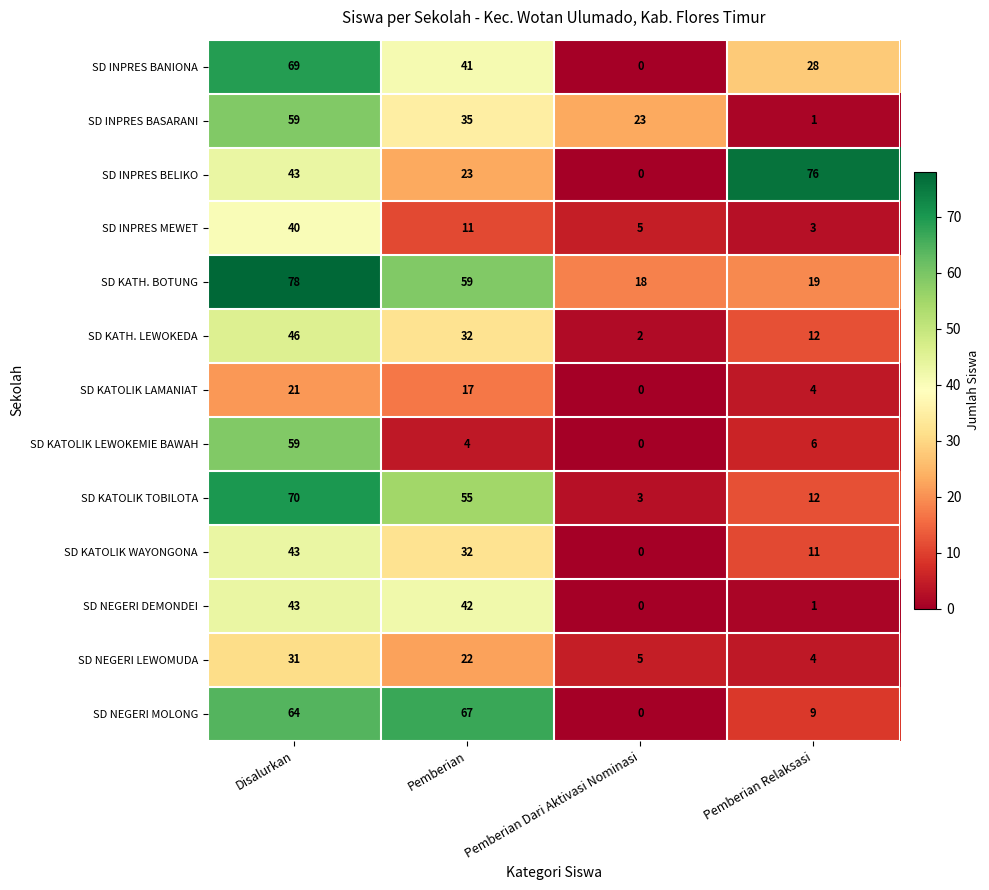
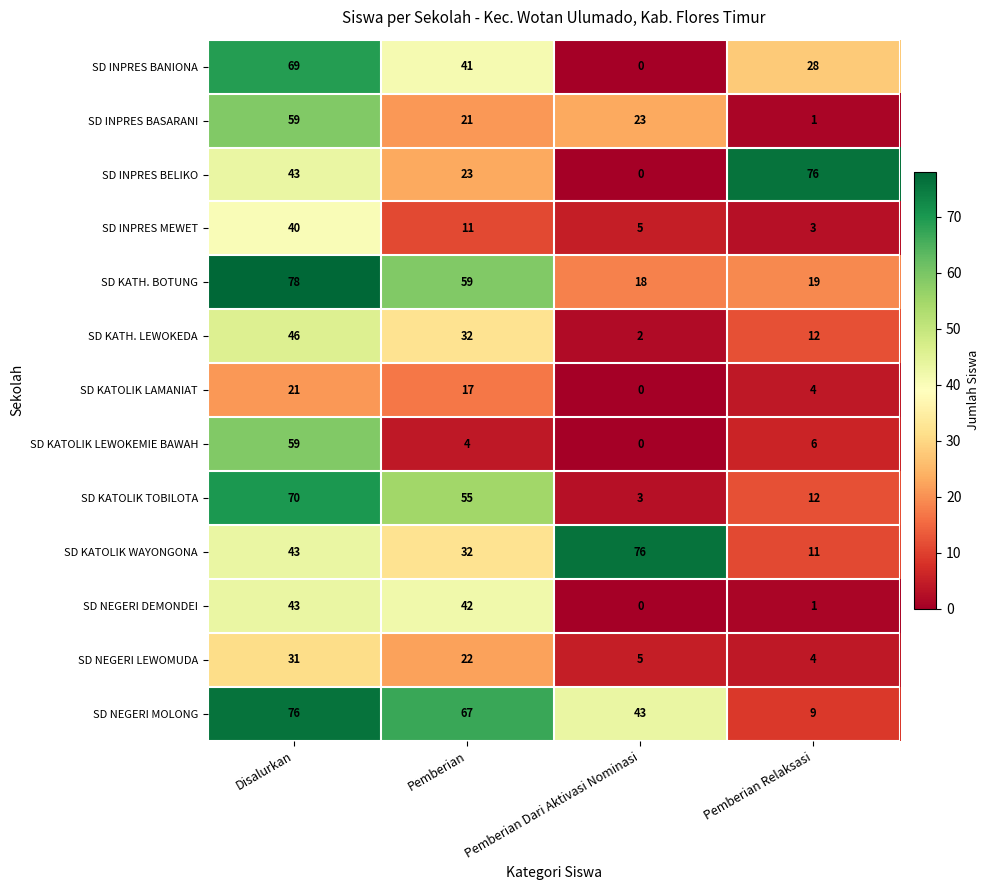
  {
    "SD INPRES BANIONA": {
      "Disalurkan": 69,
      "Pemberian": 41,
      "Pemberian Dari Aktivasi Nominasi": 0,
      "Pemberian Relaksasi": 28
    },
    "SD INPRES BASARANI": {
      "Disalurkan": 59,
-     "Pemberian": 35,
+     "Pemberian": 21,
      "Pemberian Dari Aktivasi Nominasi": 23,
      "Pemberian Relaksasi": 1
    },
    "SD INPRES BELIKO": {
      "Disalurkan": 43,
      "Pemberian": 23,
      "Pemberian Dari Aktivasi Nominasi": 0,
      "Pemberian Relaksasi": 76
    },
    "SD INPRES MEWET": {
      "Disalurkan": 40,
      "Pemberian": 11,
      "Pemberian Dari Aktivasi Nominasi": 5,
      "Pemberian Relaksasi": 3
    },
    "SD KATH. BOTUNG": {
      "Disalurkan": 78,
      "Pemberian": 59,
      "Pemberian Dari Aktivasi Nominasi": 18,
      "Pemberian Relaksasi": 19
    },
    "SD KATH. LEWOKEDA": {
      "Disalurkan": 46,
      "Pemberian": 32,
      "Pemberian Dari Aktivasi Nominasi": 2,
      "Pemberian Relaksasi": 12
    },
    "SD KATOLIK LAMANIAT": {
      "Disalurkan": 21,
      "Pemberian": 17,
      "Pemberian Dari Aktivasi Nominasi": 0,
      "Pemberian Relaksasi": 4
    },
    "SD KATOLIK LEWOKEMIE BAWAH": {
      "Disalurkan": 59,
      "Pemberian": 4,
      "Pemberian Dari Aktivasi Nominasi": 0,
      "Pemberian Relaksasi": 6
    },
    "SD KATOLIK TOBILOTA": {
      "Disalurkan": 70,
      "Pemberian": 55,
      "Pemberian Dari Aktivasi Nominasi": 3,
      "Pemberian Relaksasi": 12
    },
    "SD KATOLIK WAYONGONA": {
      "Disalurkan": 43,
      "Pemberian": 32,
-     "Pemberian Dari Aktivasi Nominasi": 0,
+     "Pemberian Dari Aktivasi Nominasi": 76,
      "Pemberian Relaksasi": 11
    },
    "SD NEGERI DEMONDEI": {
      "Disalurkan": 43,
      "Pemberian": 42,
      "Pemberian Dari Aktivasi Nominasi": 0,
      "Pemberian Relaksasi": 1
    },
    "SD NEGERI LEWOMUDA": {
      "Disalurkan": 31,
      "Pemberian": 22,
      "Pemberian Dari Aktivasi Nominasi": 5,
      "Pemberian Relaksasi": 4
    },
    "SD NEGERI MOLONG": {
-     "Disalurkan": 64,
+     "Disalurkan": 76,
      "Pemberian": 67,
-     "Pemberian Dari Aktivasi Nominasi": 0,
+     "Pemberian Dari Aktivasi Nominasi": 43,
      "Pemberian Relaksasi": 9
    }
  }
